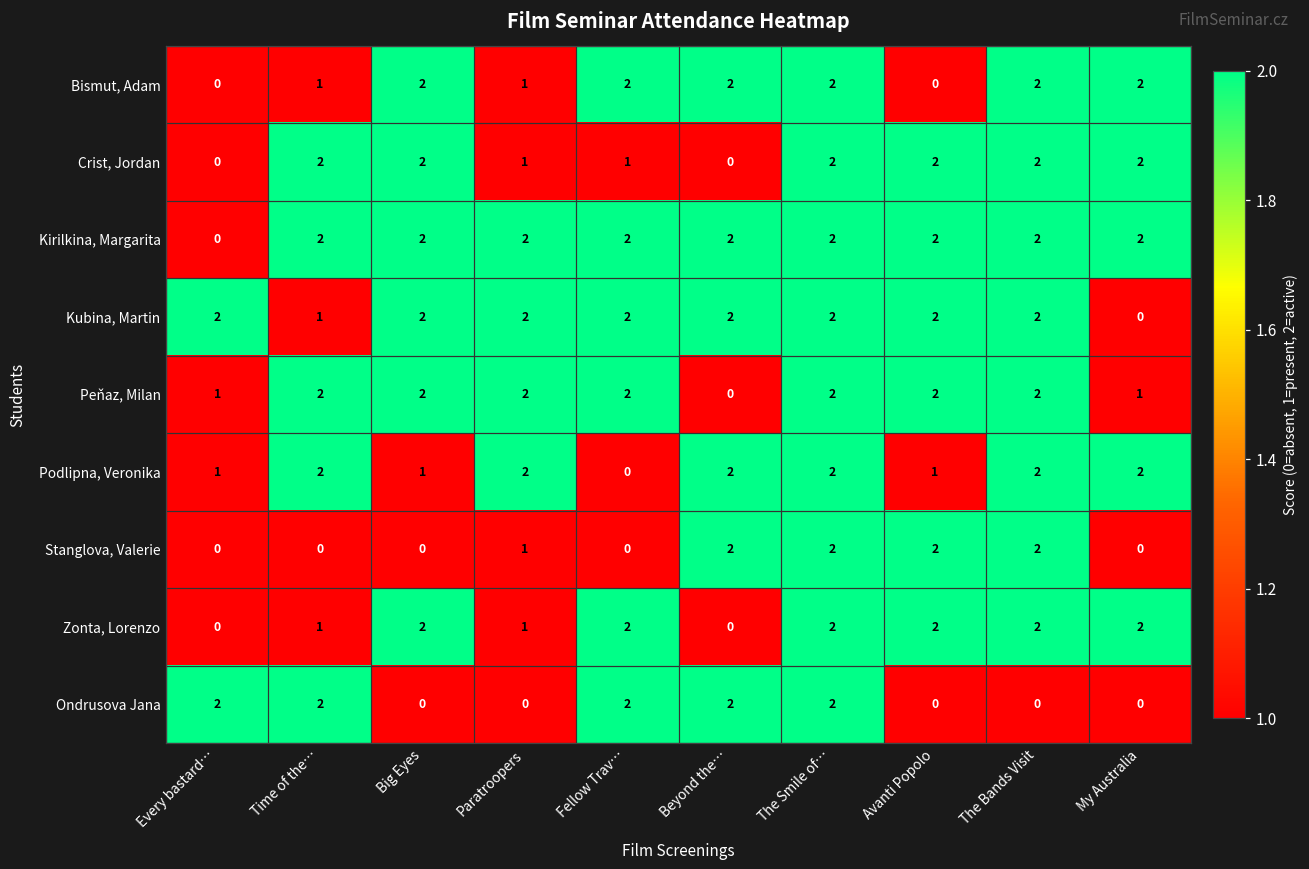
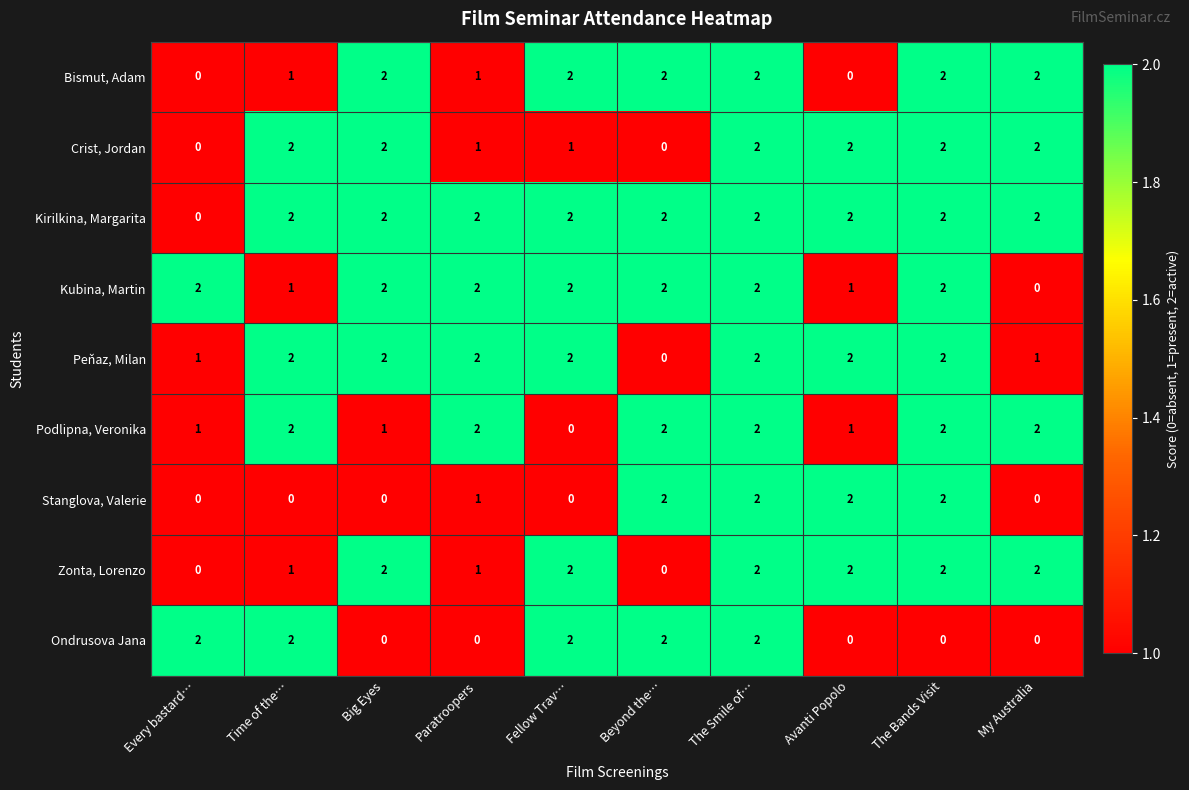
  {
    "Bismut, Adam": {
      "Every bastard…": 0,
      "Time of the…": 1,
      "Big Eyes": 2,
      "Paratroopers": 1,
      "Fellow Trav…": 2,
      "Beyond the…": 2,
      "The Smile of…": 2,
      "Avanti Popolo": 0,
      "The Bands Visit": 2,
      "My Australia": 2
    },
    "Crist, Jordan": {
      "Every bastard…": 0,
      "Time of the…": 2,
      "Big Eyes": 2,
      "Paratroopers": 1,
      "Fellow Trav…": 1,
      "Beyond the…": 0,
      "The Smile of…": 2,
      "Avanti Popolo": 2,
      "The Bands Visit": 2,
      "My Australia": 2
    },
    "Kirilkina, Margarita": {
      "Every bastard…": 0,
      "Time of the…": 2,
      "Big Eyes": 2,
      "Paratroopers": 2,
      "Fellow Trav…": 2,
      "Beyond the…": 2,
      "The Smile of…": 2,
      "Avanti Popolo": 2,
      "The Bands Visit": 2,
      "My Australia": 2
    },
    "Kubina, Martin": {
      "Every bastard…": 2,
      "Time of the…": 1,
      "Big Eyes": 2,
      "Paratroopers": 2,
      "Fellow Trav…": 2,
      "Beyond the…": 2,
      "The Smile of…": 2,
-     "Avanti Popolo": 2,
+     "Avanti Popolo": 1,
      "The Bands Visit": 2,
      "My Australia": 0
    },
    "Peňaz, Milan": {
      "Every bastard…": 1,
      "Time of the…": 2,
      "Big Eyes": 2,
      "Paratroopers": 2,
      "Fellow Trav…": 2,
      "Beyond the…": 0,
      "The Smile of…": 2,
      "Avanti Popolo": 2,
      "The Bands Visit": 2,
      "My Australia": 1
    },
    "Podlipna, Veronika": {
      "Every bastard…": 1,
      "Time of the…": 2,
      "Big Eyes": 1,
      "Paratroopers": 2,
      "Fellow Trav…": 0,
      "Beyond the…": 2,
      "The Smile of…": 2,
      "Avanti Popolo": 1,
      "The Bands Visit": 2,
      "My Australia": 2
    },
    "Stanglova, Valerie": {
      "Every bastard…": 0,
      "Time of the…": 0,
      "Big Eyes": 0,
      "Paratroopers": 1,
      "Fellow Trav…": 0,
      "Beyond the…": 2,
      "The Smile of…": 2,
      "Avanti Popolo": 2,
      "The Bands Visit": 2,
      "My Australia": 0
    },
    "Zonta, Lorenzo": {
      "Every bastard…": 0,
      "Time of the…": 1,
      "Big Eyes": 2,
      "Paratroopers": 1,
      "Fellow Trav…": 2,
      "Beyond the…": 0,
      "The Smile of…": 2,
      "Avanti Popolo": 2,
      "The Bands Visit": 2,
      "My Australia": 2
    },
    "Ondrusova Jana": {
      "Every bastard…": 2,
      "Time of the…": 2,
      "Big Eyes": 0,
      "Paratroopers": 0,
      "Fellow Trav…": 2,
      "Beyond the…": 2,
      "The Smile of…": 2,
      "Avanti Popolo": 0,
      "The Bands Visit": 0,
      "My Australia": 0
    }
  }
